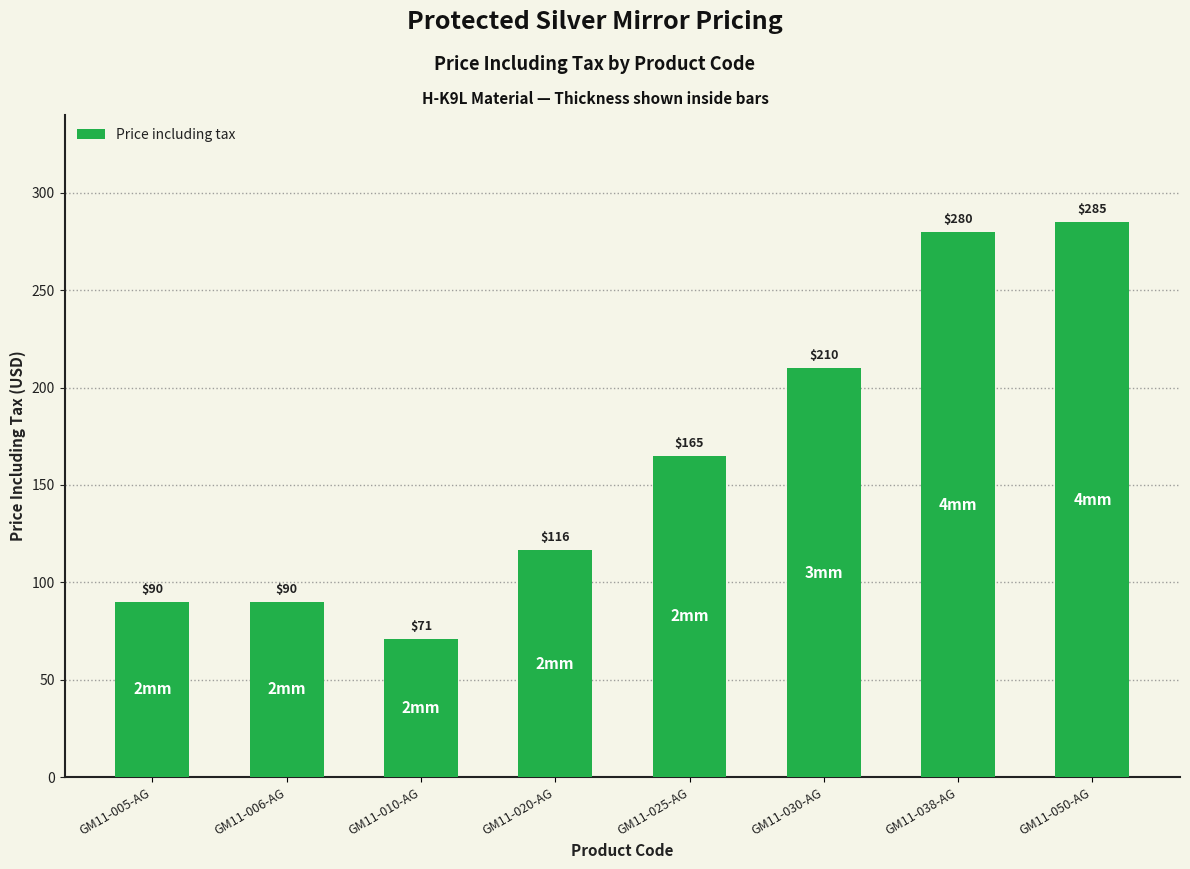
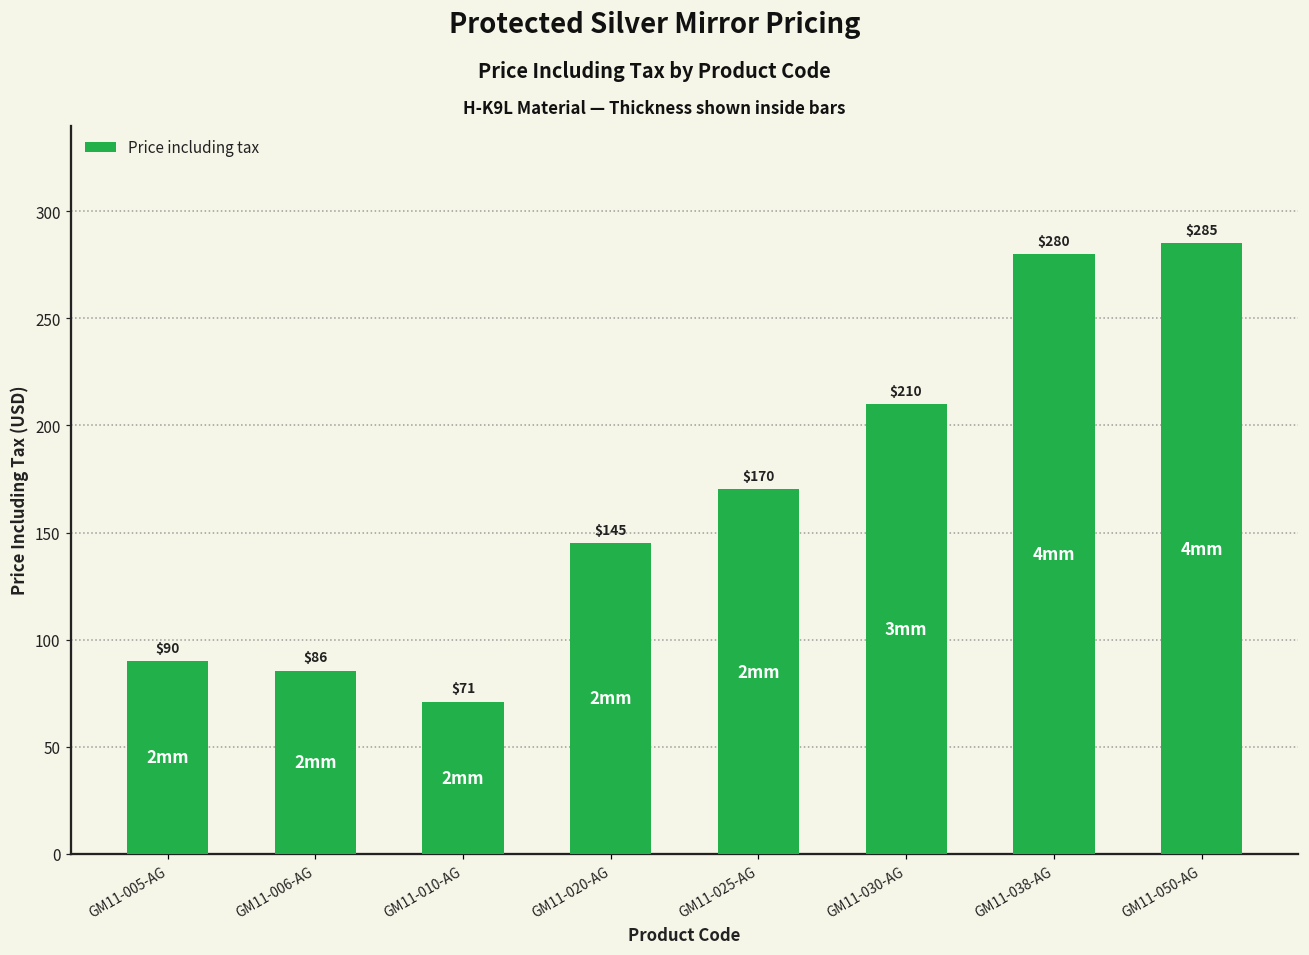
  {
    "GM11-005-AG": "$90",
-   "GM11-006-AG": "$90",
+   "GM11-006-AG": "$86",
    "GM11-010-AG": "$71",
-   "GM11-020-AG": "$116",
-   "GM11-025-AG": "$165",
+   "GM11-020-AG": "$145",
+   "GM11-025-AG": "$170",
    "GM11-030-AG": "$210",
    "GM11-038-AG": "$280",
    "GM11-050-AG": "$285"
  }
